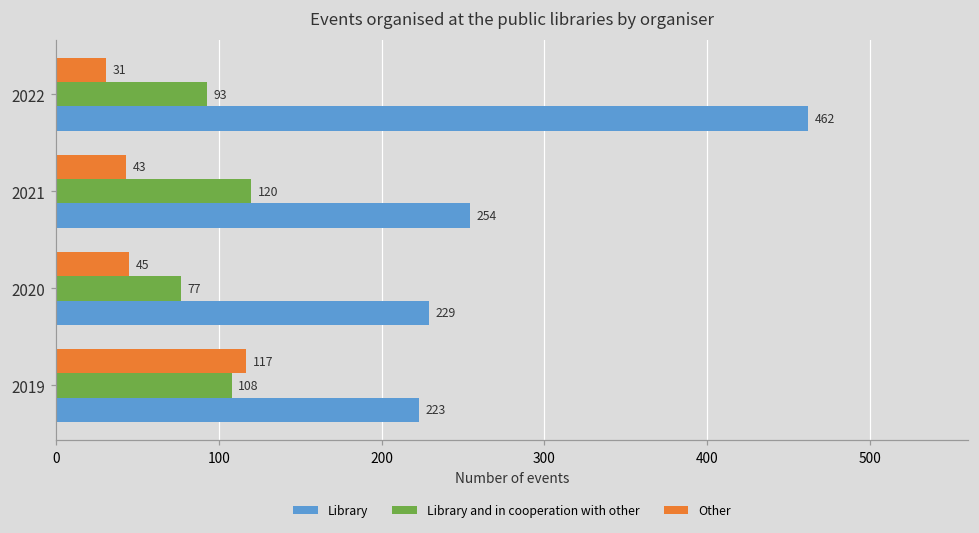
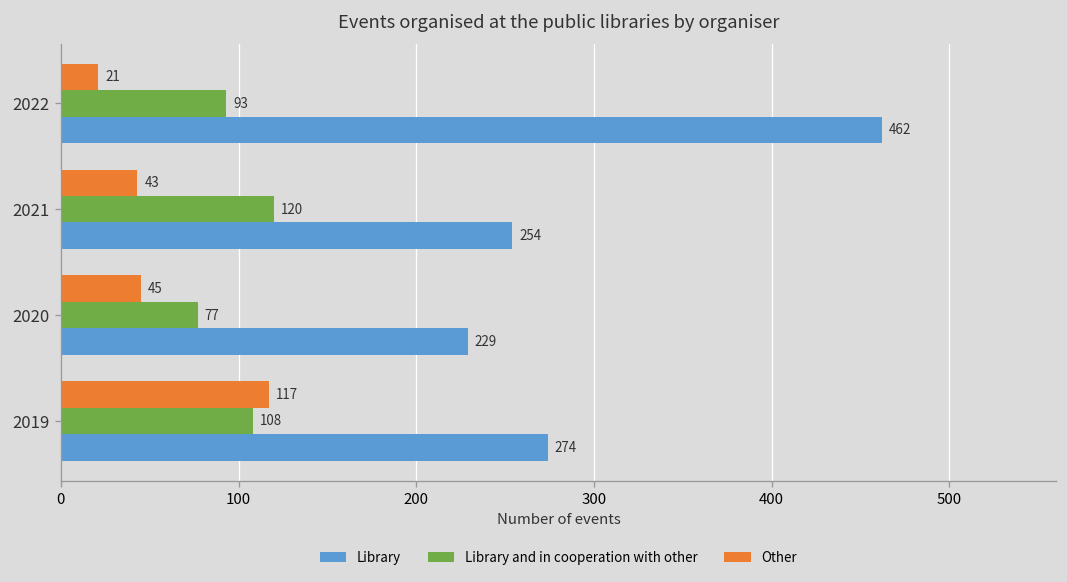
  {
    "Library": {
      "2022": 462,
      "2021": 254,
      "2020": 229,
-     "2019": 223
+     "2019": 274
    },
    "Library and in cooperation with other": {
      "2022": 93,
      "2021": 120,
      "2020": 77,
      "2019": 108
    },
    "Other": {
-     "2022": 31,
+     "2022": 21,
      "2021": 43,
      "2020": 45,
      "2019": 117
    }
  }
